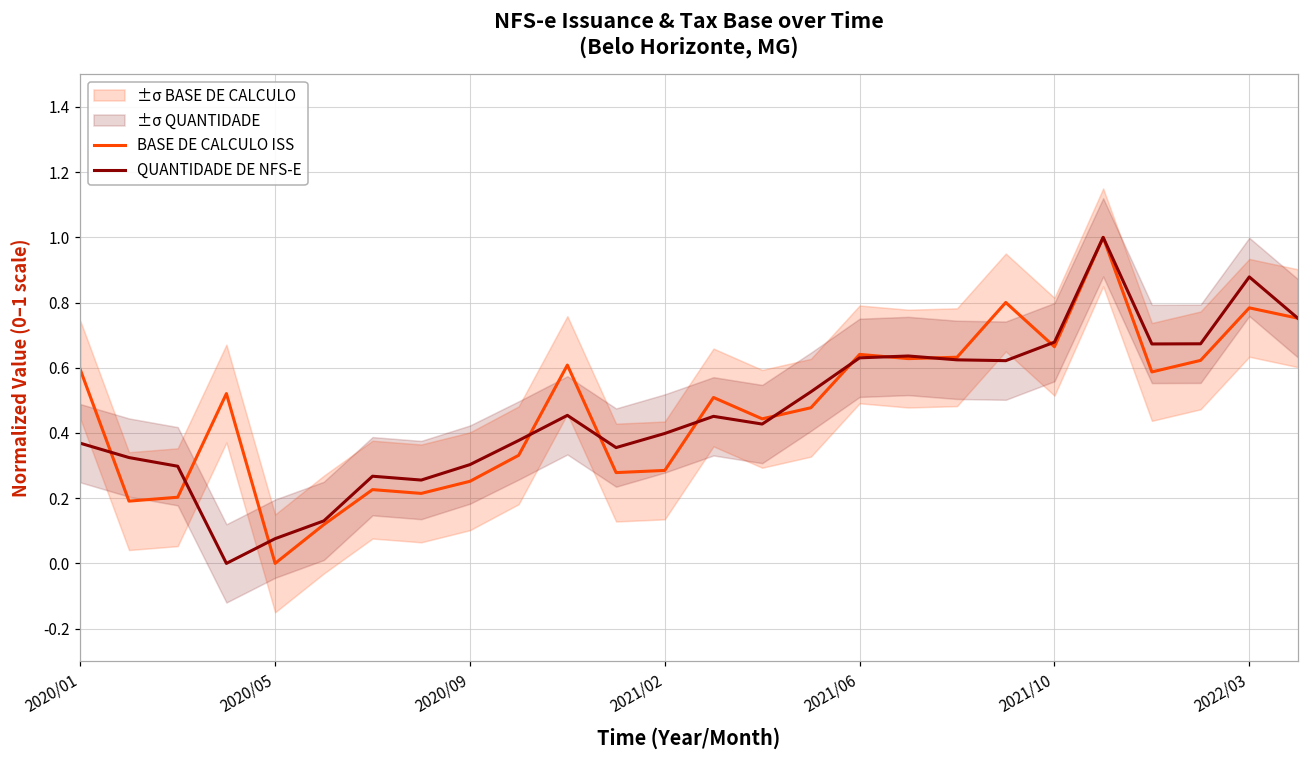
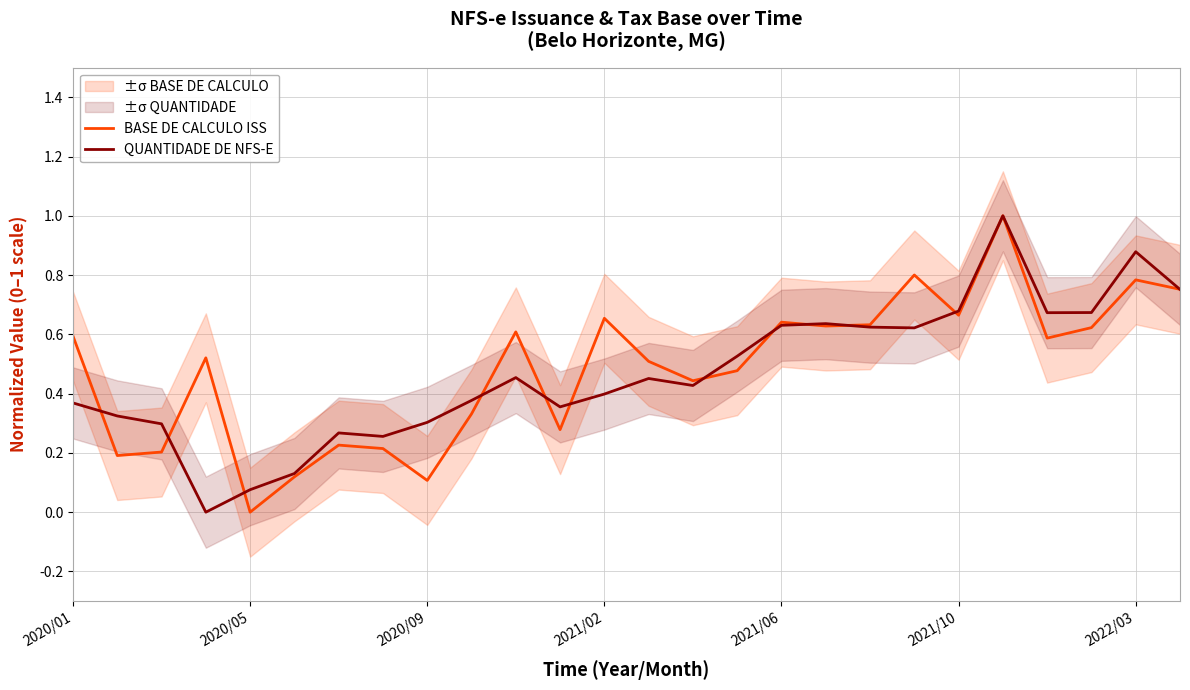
  {
    "BASE DE CALCULO ISS": {
      "2020/01": 0.59,
      "2020/05": 0.00,
-     "2020/09": 0.25,
-     "2021/02": 0.29,
+     "2020/09": 0.11,
+     "2021/02": 0.65,
      "2021/06": 0.64,
      "2021/10": 0.66,
      "2022/03": 0.78
    }
  }
